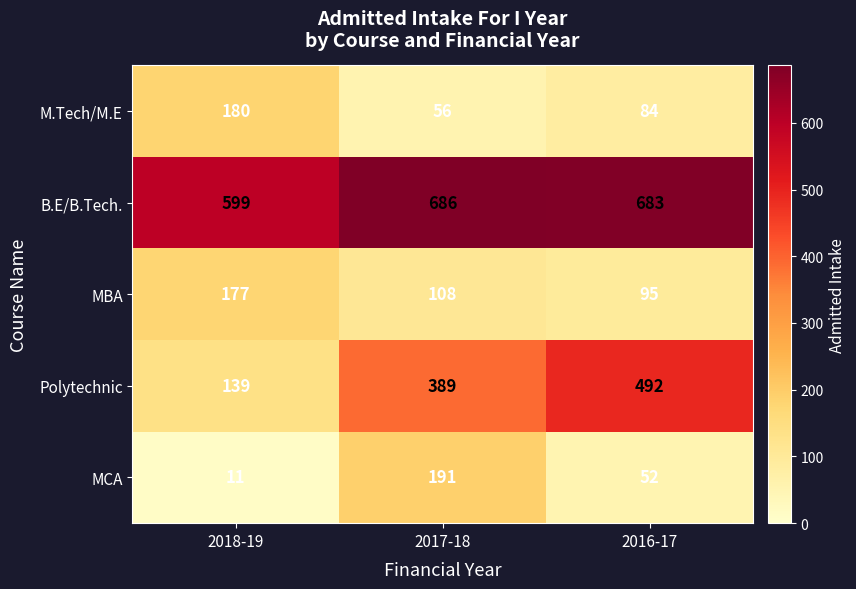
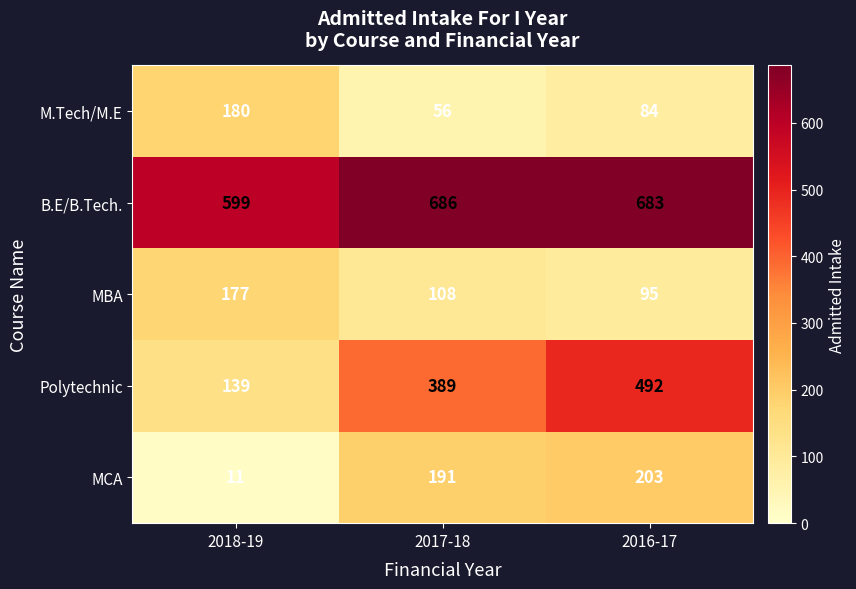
  {
    "M.Tech/M.E": {
      "2018-19": 180,
      "2017-18": 56,
      "2016-17": 84
    },
    "B.E/B.Tech.": {
      "2018-19": 599,
      "2017-18": 686,
      "2016-17": 683
    },
    "MBA": {
      "2018-19": 177,
      "2017-18": 108,
      "2016-17": 95
    },
    "Polytechnic": {
      "2018-19": 139,
      "2017-18": 389,
      "2016-17": 492
    },
    "MCA": {
      "2018-19": 11,
      "2017-18": 191,
-     "2016-17": 52
+     "2016-17": 203
    }
  }
